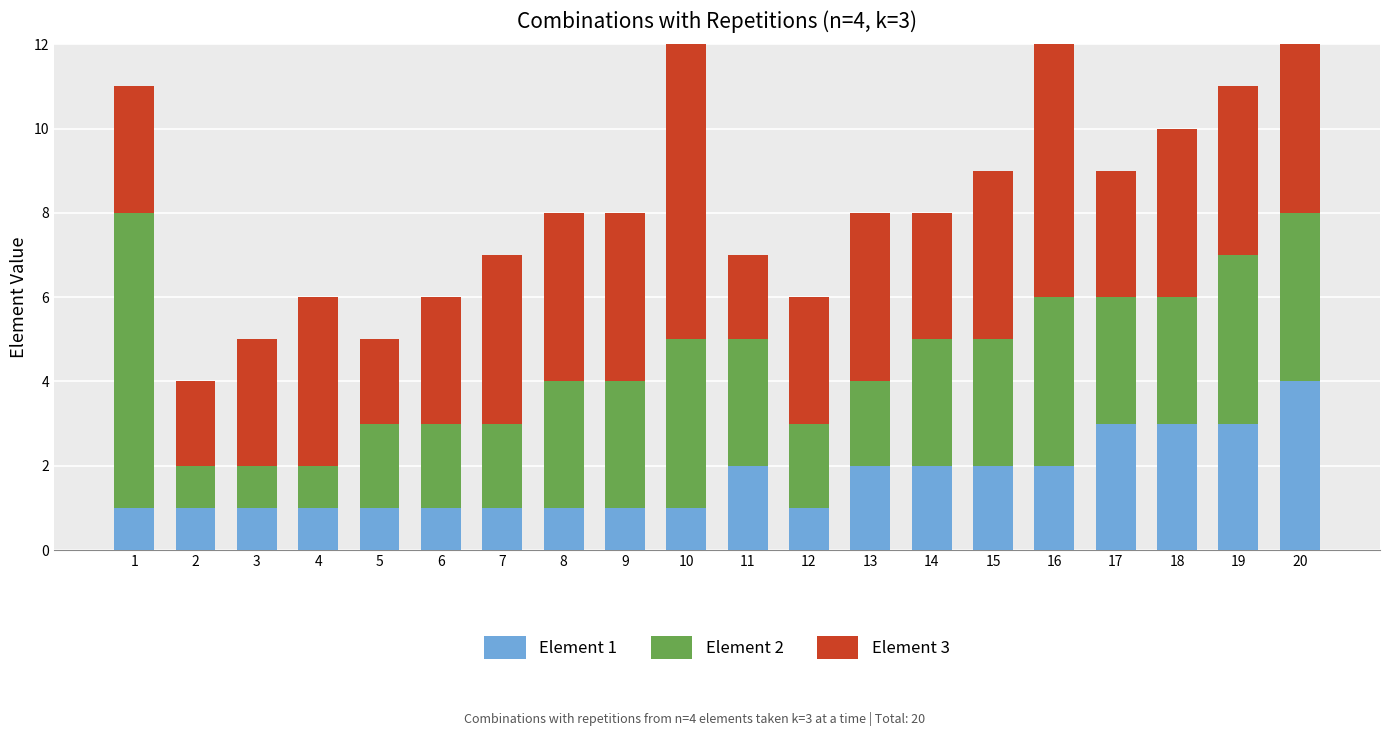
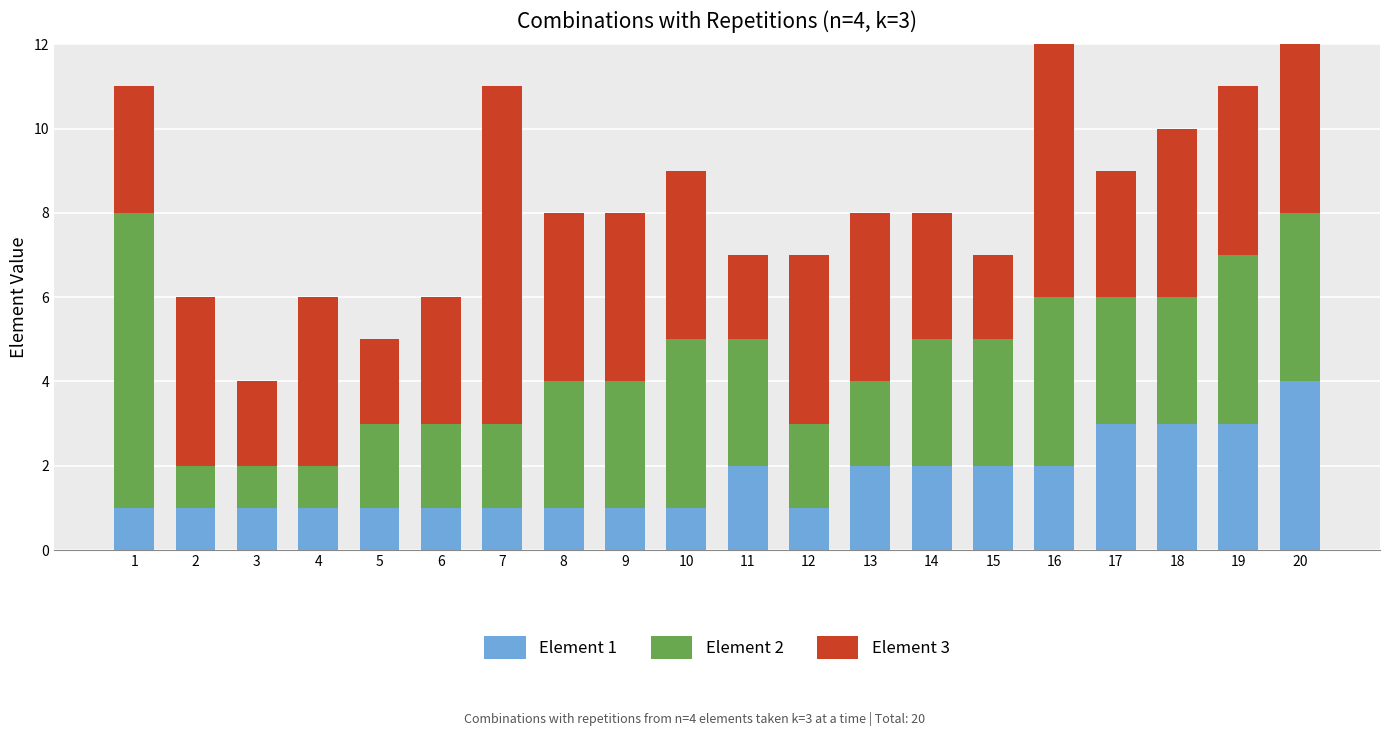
  {
    "Element 1": {
      "1": 1,
      "2": 1,
      "3": 1,
      "4": 1,
      "5": 1,
      "6": 1,
      "7": 1,
      "8": 1,
      "9": 1,
      "10": 1,
      "11": 2,
      "12": 1,
      "13": 2,
      "14": 2,
      "15": 2,
      "16": 2,
      "17": 3,
      "18": 3,
      "19": 3,
      "20": 4
    },
    "Element 2": {
      "1": 7,
      "2": 1,
      "3": 1,
      "4": 1,
      "5": 2,
      "6": 2,
      "7": 2,
      "8": 3,
      "9": 3,
      "10": 4,
      "11": 3,
      "12": 2,
      "13": 2,
      "14": 3,
      "15": 3,
      "16": 4,
      "17": 3,
      "18": 3,
      "19": 4,
      "20": 4
    },
    "Element 3": {
      "1": 3,
-     "2": 2,
-     "3": 3,
+     "2": 4,
+     "3": 2,
      "4": 4,
      "5": 2,
      "6": 3,
-     "7": 4,
+     "7": 8,
      "8": 4,
      "9": 4,
-     "10": 7,
+     "10": 4,
      "11": 2,
-     "12": 3,
+     "12": 4,
      "13": 4,
      "14": 3,
-     "15": 4,
+     "15": 2,
      "16": 6,
      "17": 3,
      "18": 4,
      "19": 4,
      "20": 4
    }
  }
